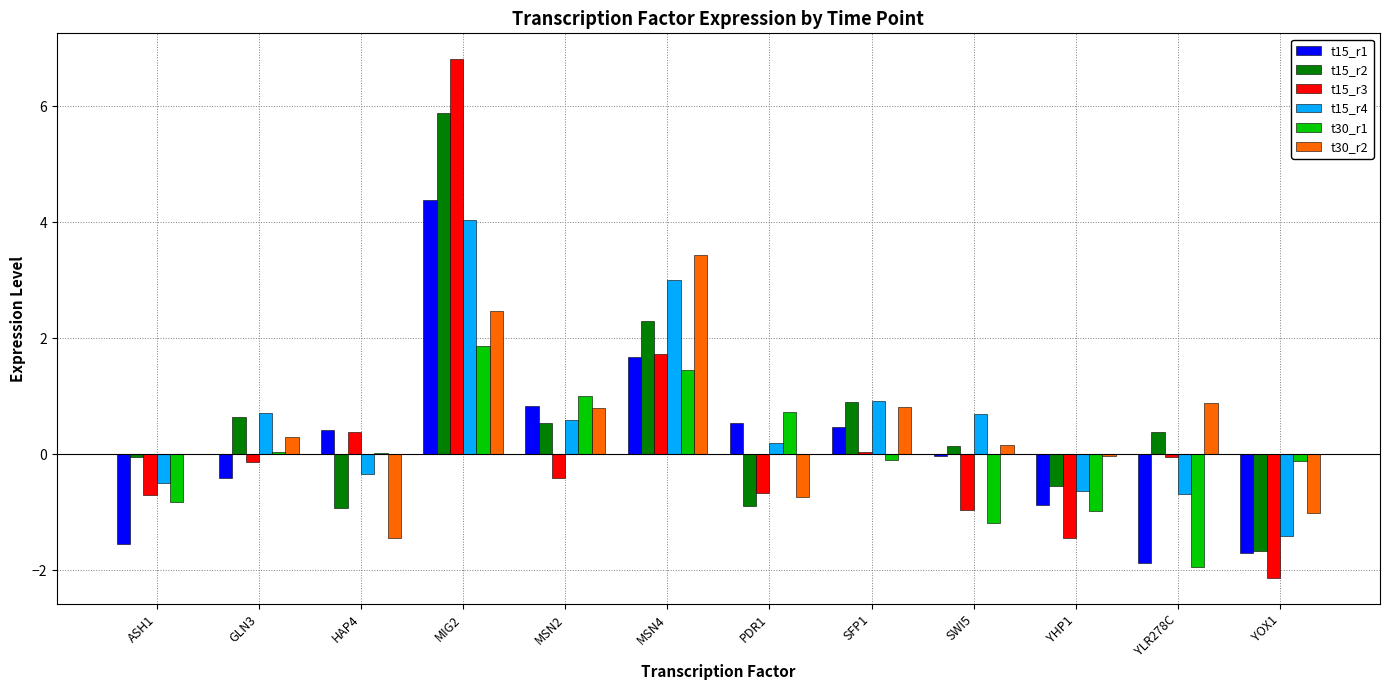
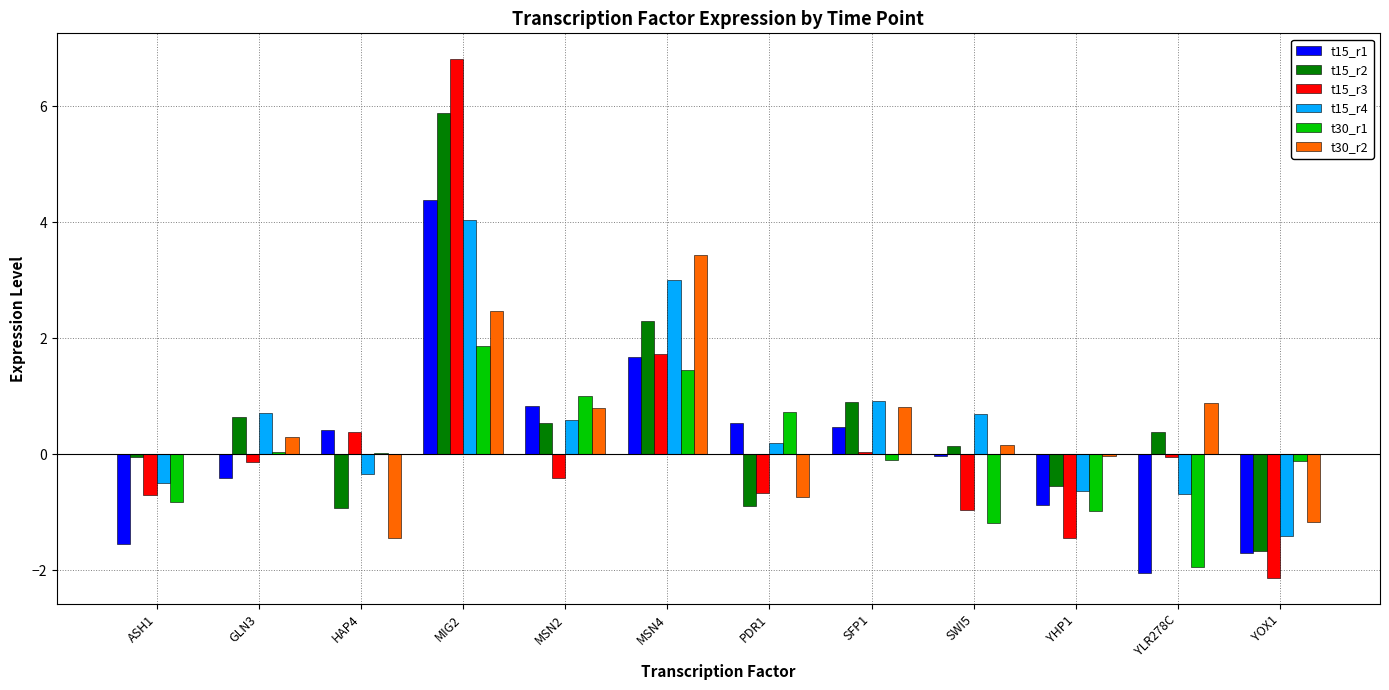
  {
    "t15_r1": {
      "ASH1": -1.5,
      "GLN3": -0.4,
      "HAP4": 0.4,
      "MIG2": 4.4,
      "MSN2": 0.8,
      "MSN4": 1.7,
      "PDR1": 0.5,
      "SFP1": 0.5,
      "YHP1": -0.9,
-     "YLR278C": -1.9,
+     "YLR278C": -2.0,
      "YOX1": -1.7
    },
    "t15_r2": {
      "ASH1": -0.1,
      "GLN3": 0.6,
      "HAP4": -0.9,
      "MIG2": 5.9,
      "MSN2": 0.5,
      "MSN4": 2.3,
      "PDR1": -0.9,
      "SFP1": 0.9,
      "SWI5": 0.1,
      "YHP1": -0.5,
      "YLR278C": 0.4,
      "YOX1": -1.7
    },
    "t15_r3": {
      "ASH1": -0.7,
      "GLN3": -0.1,
      "HAP4": 0.4,
      "MIG2": 6.8,
      "MSN2": -0.4,
      "MSN4": 1.7,
      "PDR1": -0.7,
      "SWI5": -1.0,
      "YHP1": -1.4,
      "YLR278C": 0.0,
      "YOX1": -2.1
    },
    "t15_r4": {
      "ASH1": -0.5,
      "GLN3": 0.7,
      "HAP4": -0.3,
      "MIG2": 4.0,
      "MSN2": 0.6,
      "MSN4": 3.0,
      "PDR1": 0.2,
      "SFP1": 0.9,
      "SWI5": 0.7,
      "YHP1": -0.6,
      "YLR278C": -0.7,
      "YOX1": -1.4
    },
    "t30_r1": {
      "ASH1": -0.8,
      "GLN3": 0.0,
      "MIG2": 1.9,
      "MSN2": 1.0,
      "MSN4": 1.5,
      "PDR1": 0.7,
      "SFP1": -0.1,
      "SWI5": -1.2,
      "YHP1": -1.0,
      "YLR278C": -2.0,
      "YOX1": -0.1
    },
    "t30_r2": {
      "GLN3": 0.3,
      "HAP4": -1.4,
      "MIG2": 2.5,
      "MSN2": 0.8,
      "MSN4": 3.4,
      "PDR1": -0.7,
      "SFP1": 0.8,
      "SWI5": 0.2,
      "YLR278C": 0.9,
-     "YOX1": -1.0
+     "YOX1": -1.2
    }
  }
